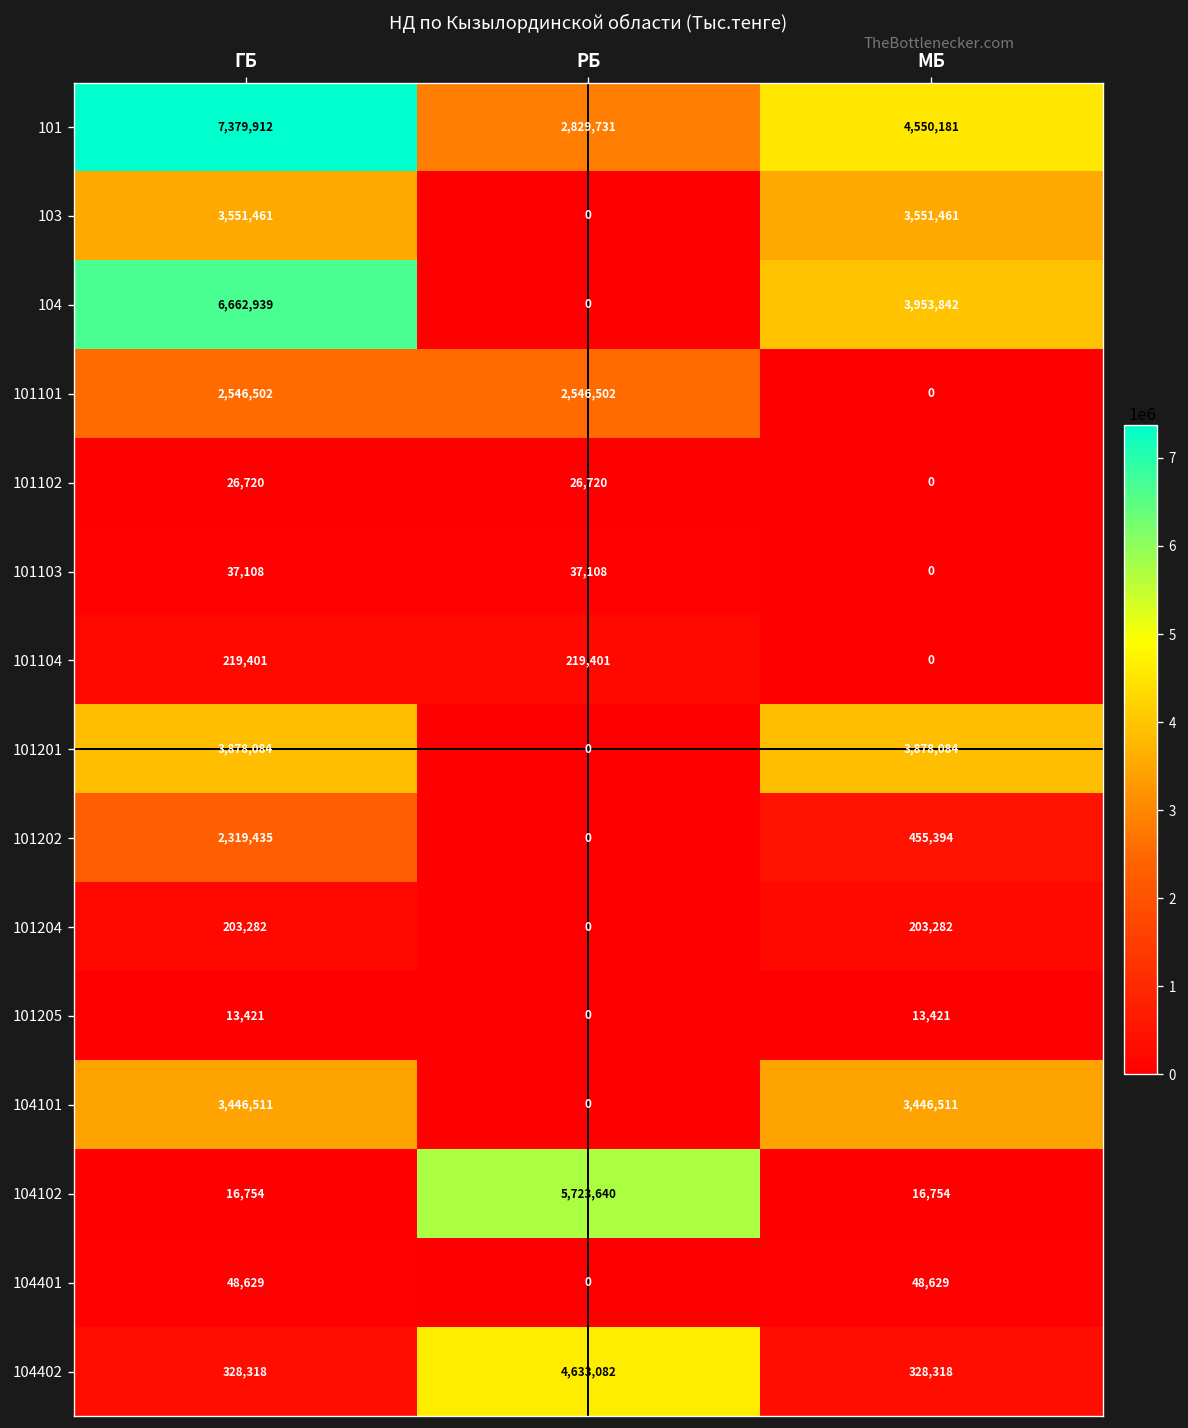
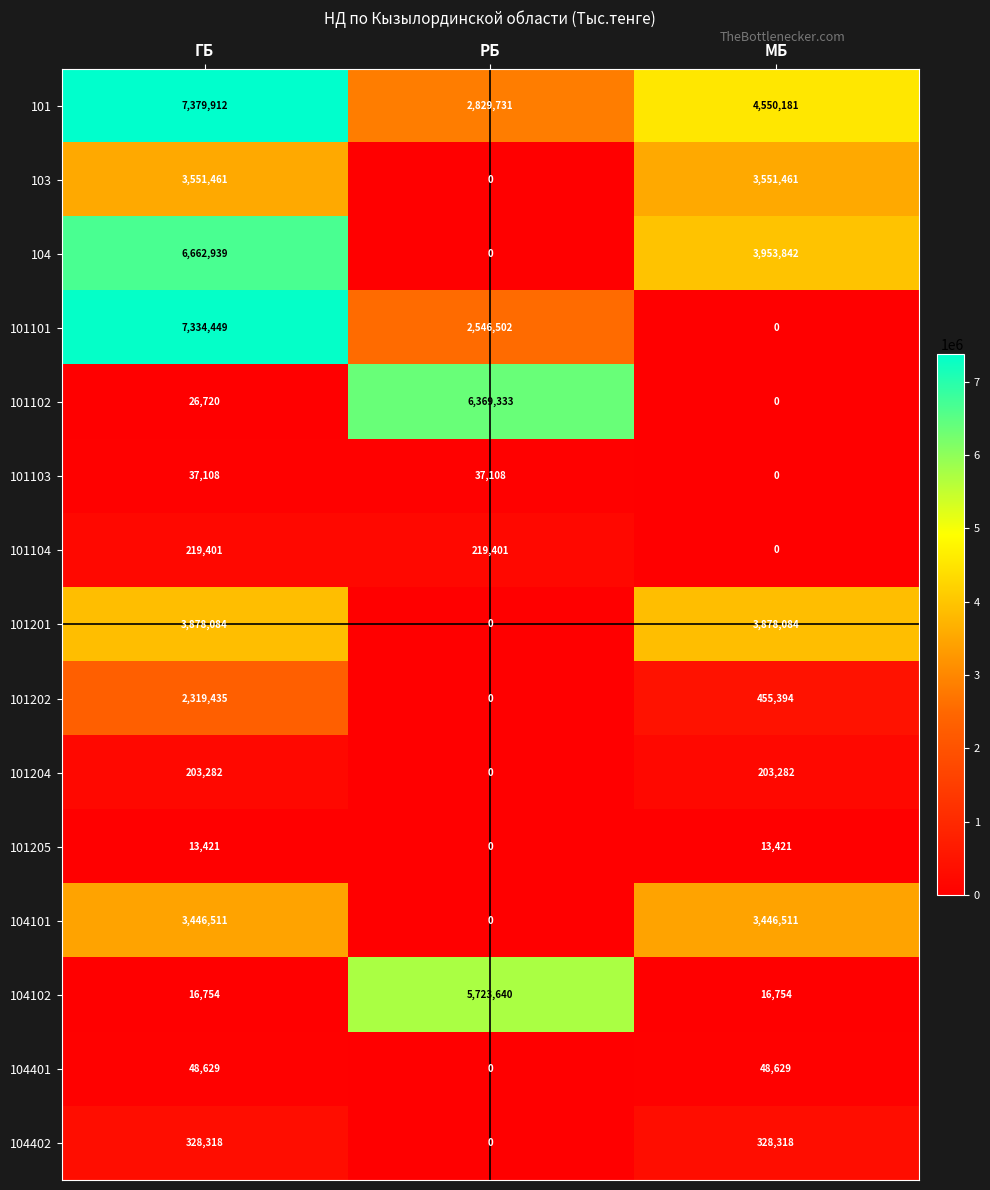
  {
    "101": {
      "ГБ": "7,379,912",
      "РБ": "2,829,731",
      "МБ": "4,550,181"
    },
    "103": {
      "ГБ": "3,551,461",
      "РБ": "0",
      "МБ": "3,551,461"
    },
    "104": {
      "ГБ": "6,662,939",
      "РБ": "0",
      "МБ": "3,953,842"
    },
    "101101": {
-     "ГБ": "2,546,502",
+     "ГБ": "7,334,449",
      "РБ": "2,546,502",
      "МБ": "0"
    },
    "101102": {
      "ГБ": "26,720",
-     "РБ": "26,720",
+     "РБ": "6,369,333",
      "МБ": "0"
    },
    "101103": {
      "ГБ": "37,108",
      "РБ": "37,108",
      "МБ": "0"
    },
    "101104": {
      "ГБ": "219,401",
      "РБ": "219,401",
      "МБ": "0"
    },
    "101201": {
      "ГБ": "3,878,084",
      "РБ": "0",
      "МБ": "3,878,084"
    },
    "101202": {
      "ГБ": "2,319,435",
      "РБ": "0",
      "МБ": "455,394"
    },
    "101204": {
      "ГБ": "203,282",
      "РБ": "0",
      "МБ": "203,282"
    },
    "101205": {
      "ГБ": "13,421",
      "РБ": "0",
      "МБ": "13,421"
    },
    "104101": {
      "ГБ": "3,446,511",
      "РБ": "0",
      "МБ": "3,446,511"
    },
    "104102": {
      "ГБ": "16,754",
      "РБ": "5,723,640",
      "МБ": "16,754"
    },
    "104401": {
      "ГБ": "48,629",
      "РБ": "0",
      "МБ": "48,629"
    },
    "104402": {
      "ГБ": "328,318",
-     "РБ": "4,633,082",
+     "РБ": "0",
      "МБ": "328,318"
    }
  }
